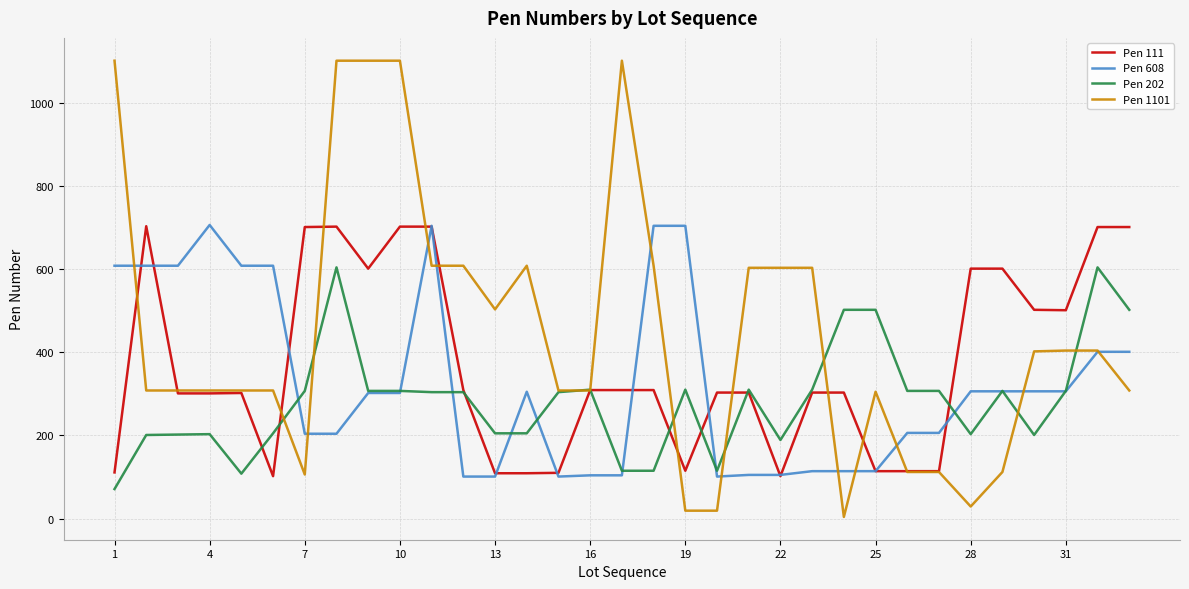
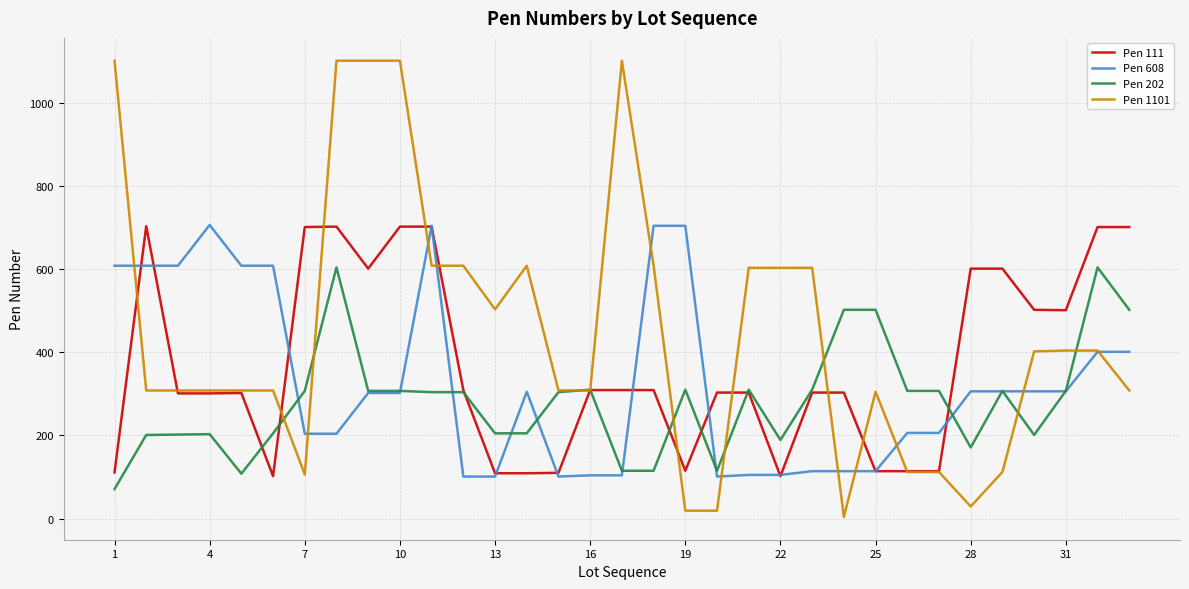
  {
    "Pen 111": {
      "1": 110,
      "4": 300,
      "7": 700,
      "10": 700,
      "13": 110,
      "19": 120,
      "28": 600,
      "31": 500
    },
    "Pen 608": {
      "1": 610,
      "4": 710,
      "7": 200,
      "13": 100,
      "16": 100,
      "19": 700,
      "28": 310
    },
    "Pen 202": {
      "1": 70,
      "4": 200,
      "7": 310,
      "13": 210,
      "19": 310,
      "22": 190,
      "25": 500,
-     "28": 200
+     "28": 170
    },
    "Pen 1101": {
      "1": 1100,
      "4": 310,
      "7": 110,
      "10": 1100,
      "13": 500,
      "19": 20,
      "22": 600,
      "25": 310,
      "28": 30,
      "31": 400
    }
  }
